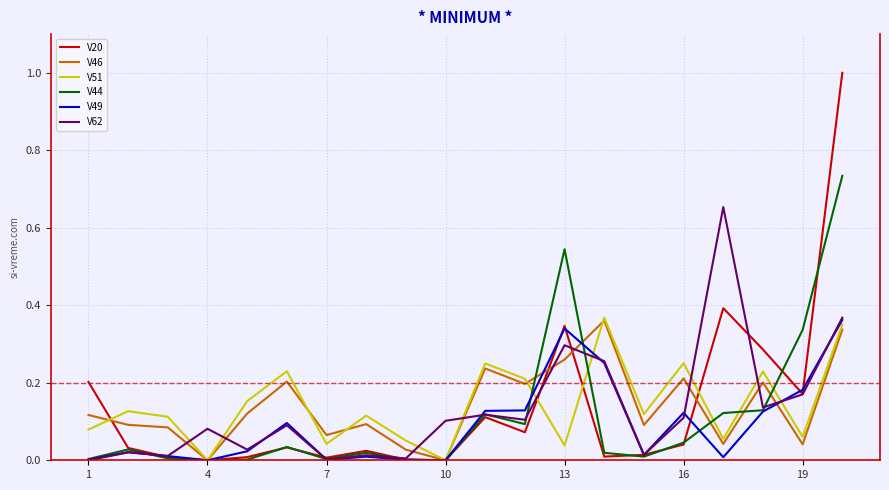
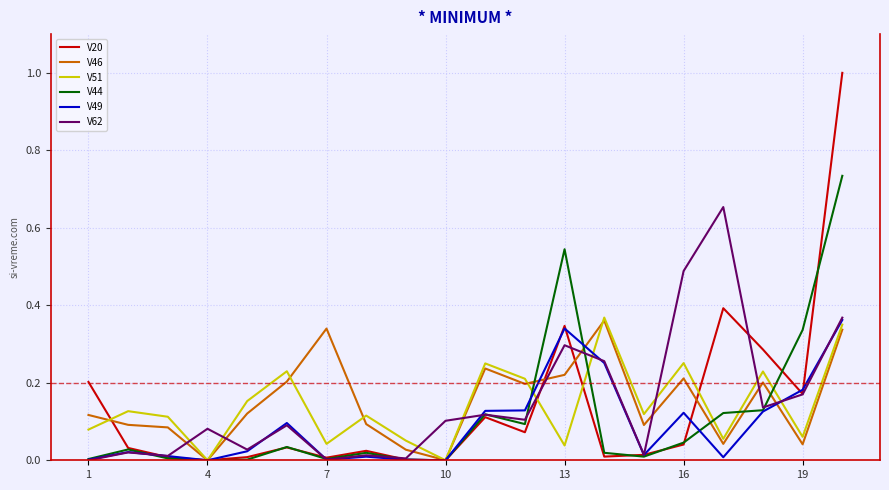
  {
    "V20": {
      "1": 0.20,
      "13": 0.35
    },
    "V46": {
      "1": 0.12,
-     "7": 0.07,
-     "13": 0.26,
+     "7": 0.34,
+     "13": 0.22,
      "16": 0.21,
      "19": 0.04
    },
    "V51": {
      "1": 0.08,
      "7": 0.04,
      "13": 0.04,
      "16": 0.25,
      "19": 0.06
    },
    "V44": {
      "13": 0.54,
      "19": 0.34
    },
    "V49": {
      "13": 0.34,
      "16": 0.12,
      "19": 0.18
    },
    "V62": {
      "4": 0.08,
      "10": 0.10,
      "13": 0.30,
-     "16": 0.11
+     "16": 0.49
    }
  }
